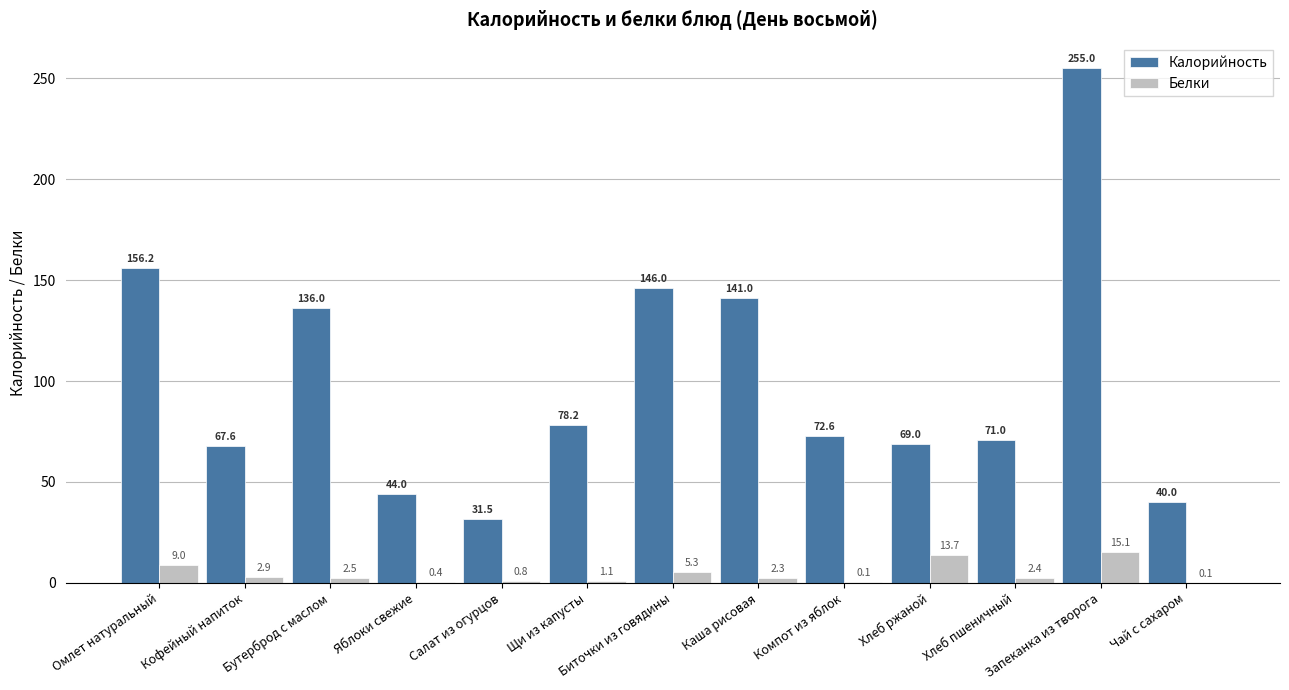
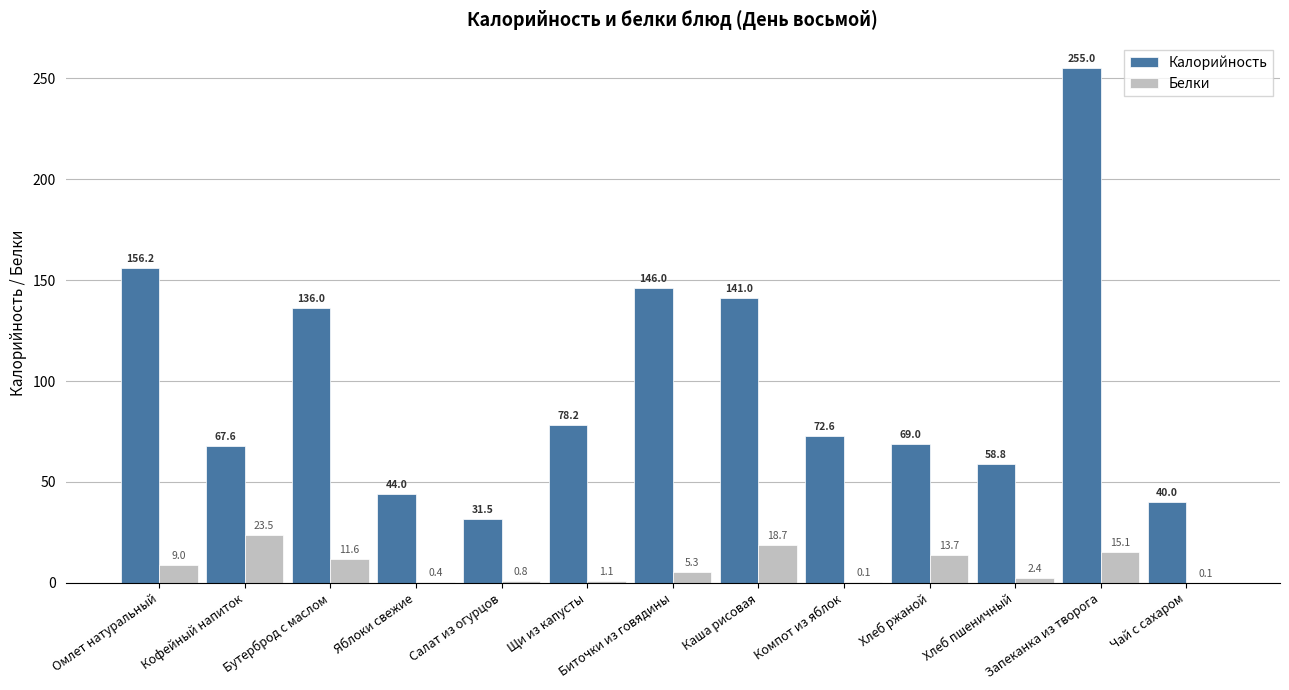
  {
    "Калорийность": {
      "Омлет натуральный": 156.2,
      "Кофейный напиток": 67.6,
      "Бутерброд с маслом": 136.0,
      "Яблоки свежие": 44.0,
      "Салат из огурцов": 31.5,
      "Щи из капусты": 78.2,
      "Биточки из говядины": 146.0,
      "Каша рисовая": 141.0,
      "Компот из яблок": 72.6,
      "Хлеб ржаной": 69.0,
-     "Хлеб пшеничный": 71.0,
+     "Хлеб пшеничный": 58.8,
      "Запеканка из творога": 255.0,
      "Чай с сахаром": 40.0
    },
    "Белки": {
      "Омлет натуральный": 9.0,
-     "Кофейный напиток": 2.9,
-     "Бутерброд с маслом": 2.5,
+     "Кофейный напиток": 23.5,
+     "Бутерброд с маслом": 11.6,
      "Яблоки свежие": 0.4,
      "Салат из огурцов": 0.8,
      "Щи из капусты": 1.1,
      "Биточки из говядины": 5.3,
-     "Каша рисовая": 2.3,
+     "Каша рисовая": 18.7,
      "Компот из яблок": 0.1,
      "Хлеб ржаной": 13.7,
      "Хлеб пшеничный": 2.4,
      "Запеканка из творога": 15.1,
      "Чай с сахаром": 0.1
    }
  }
